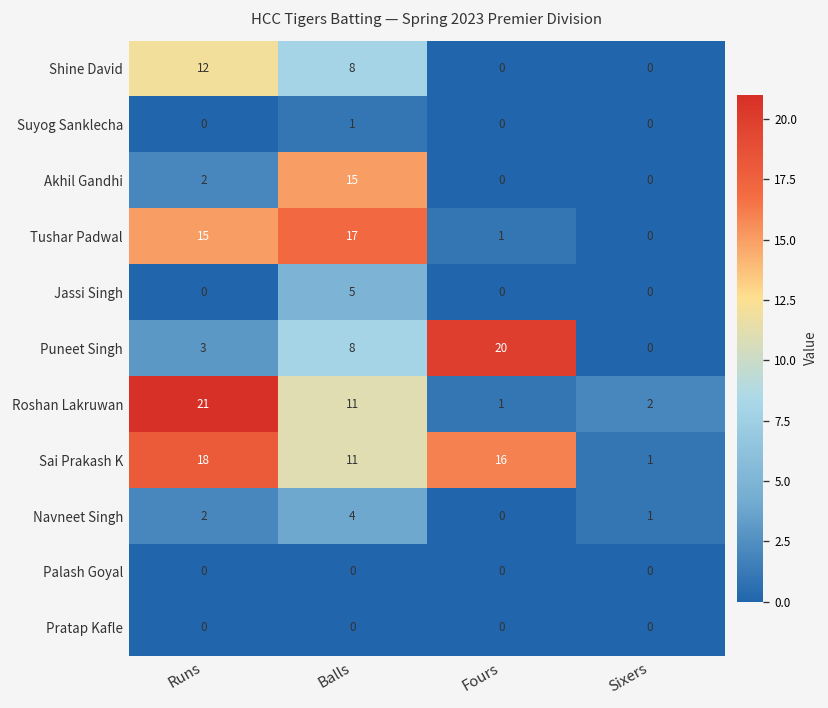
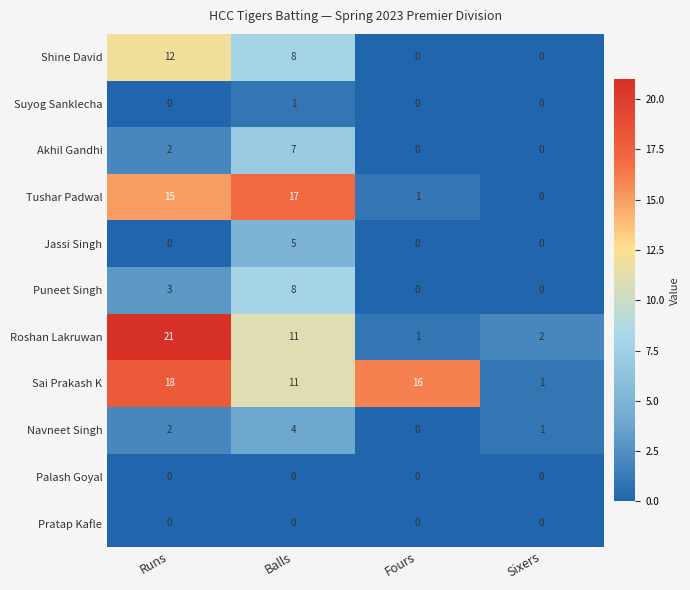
  {
    "Shine David": {
      "Runs": 12,
      "Balls": 8,
      "Fours": 0,
      "Sixers": 0
    },
    "Suyog Sanklecha": {
      "Runs": 0,
      "Balls": 1,
      "Fours": 0,
      "Sixers": 0
    },
    "Akhil Gandhi": {
      "Runs": 2,
-     "Balls": 15,
+     "Balls": 7,
      "Fours": 0,
      "Sixers": 0
    },
    "Tushar Padwal": {
      "Runs": 15,
      "Balls": 17,
      "Fours": 1,
      "Sixers": 0
    },
    "Jassi Singh": {
      "Runs": 0,
      "Balls": 5,
      "Fours": 0,
      "Sixers": 0
    },
    "Puneet Singh": {
      "Runs": 3,
      "Balls": 8,
-     "Fours": 20,
+     "Fours": 0,
      "Sixers": 0
    },
    "Roshan Lakruwan": {
      "Runs": 21,
      "Balls": 11,
      "Fours": 1,
      "Sixers": 2
    },
    "Sai Prakash K": {
      "Runs": 18,
      "Balls": 11,
      "Fours": 16,
      "Sixers": 1
    },
    "Navneet Singh": {
      "Runs": 2,
      "Balls": 4,
      "Fours": 0,
      "Sixers": 1
    },
    "Palash Goyal": {
      "Runs": 0,
      "Balls": 0,
      "Fours": 0,
      "Sixers": 0
    },
    "Pratap Kafle": {
      "Runs": 0,
      "Balls": 0,
      "Fours": 0,
      "Sixers": 0
    }
  }
